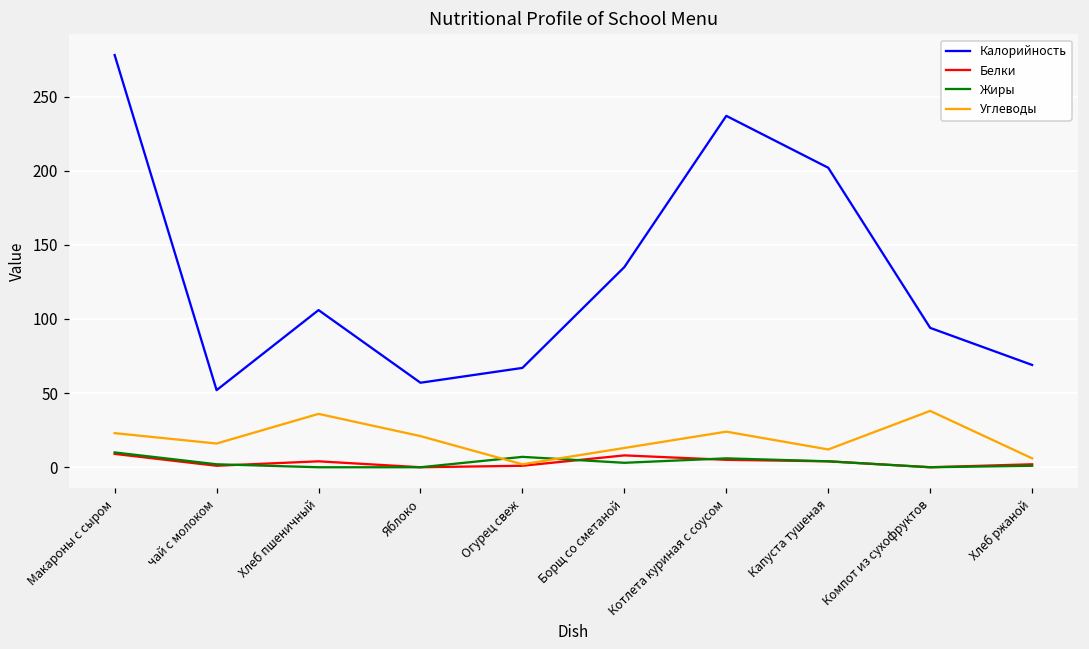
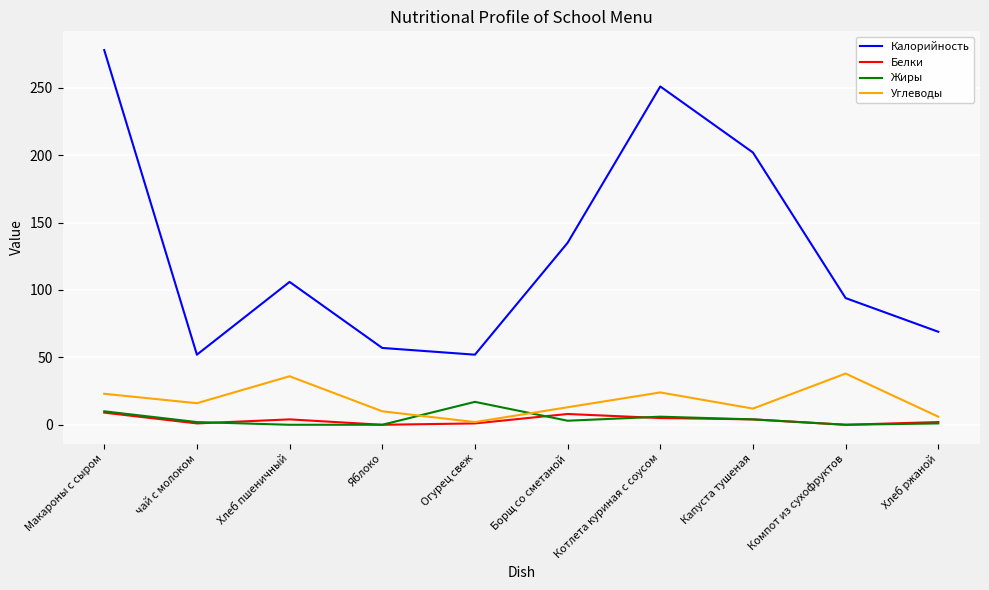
  {
    "Калорийность": {
      "Макароны с сыром": 278,
      "чай с молоком": 52,
      "Хлеб пшеничный": 106,
      "Яблоко": 57,
-     "Огурец свеж": 67,
+     "Огурец свеж": 52,
      "Борщ со сметаной": 135,
-     "Котлета куриная с соусом": 237,
+     "Котлета куриная с соусом": 251,
      "Капуста тушеная": 202,
      "Компот из сухофруктов": 94,
      "Хлеб ржаной": 69
    },
    "Белки": {
      "Хлеб пшеничный": 4,
      "Борщ со сметаной": 8
    },
    "Жиры": {
      "Хлеб пшеничный": 0,
-     "Огурец свеж": 7,
+     "Огурец свеж": 17,
      "Борщ со сметаной": 3
    },
    "Углеводы": {
      "Макароны с сыром": 23,
      "чай с молоком": 16,
      "Хлеб пшеничный": 36,
-     "Яблоко": 21,
+     "Яблоко": 10,
      "Борщ со сметаной": 13,
      "Котлета куриная с соусом": 24,
      "Капуста тушеная": 12,
      "Компот из сухофруктов": 38,
      "Хлеб ржаной": 6
    }
  }
